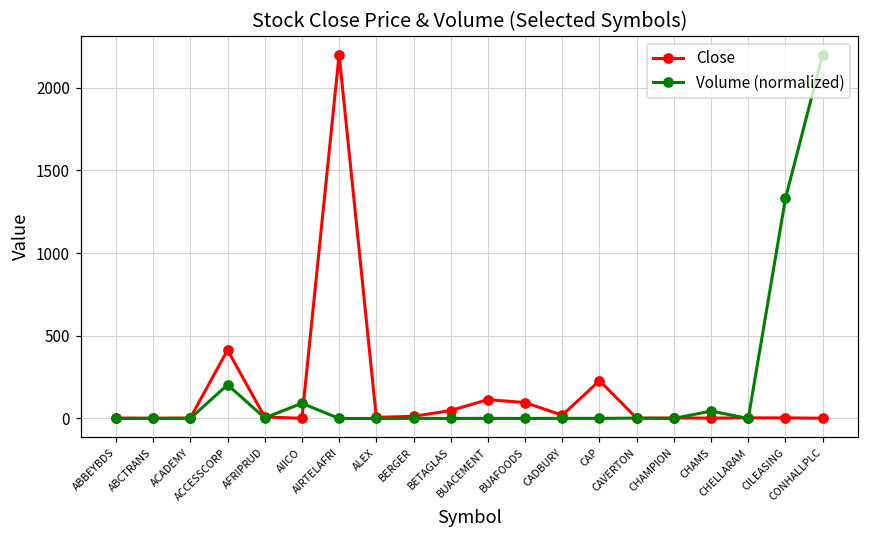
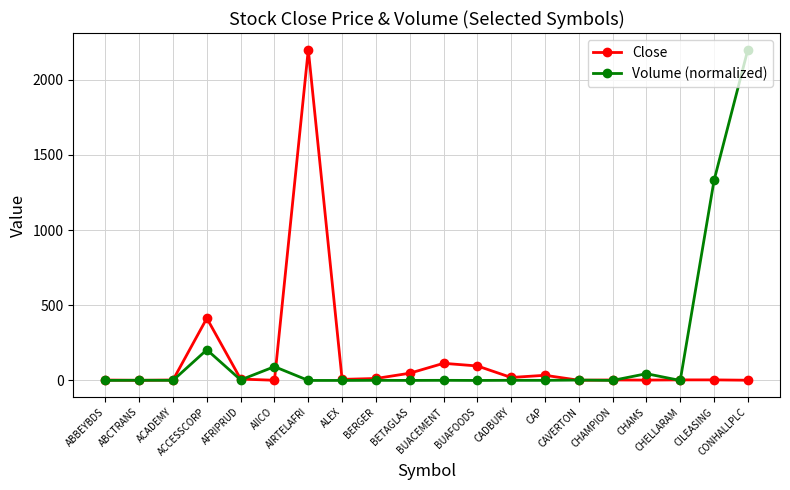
  {
    "Close": {
      "ACCESSCORP": 410,
      "AIICO": 0,
      "AIRTELAFRI": 2200,
      "BETAGLAS": 50,
      "BUACEMENT": 110,
      "BUAFOODS": 100,
      "CADBURY": 20,
-     "CAP": 230,
+     "CAP": 30,
      "CHAMS": 0,
      "CILEASING": 0,
      "CONHALLPLC": 0
    },
    "Volume (normalized)": {
      "ACCESSCORP": 200,
      "AIICO": 90,
      "AIRTELAFRI": 0,
      "BETAGLAS": 0,
      "BUACEMENT": 0,
      "BUAFOODS": 0,
      "CADBURY": 0,
      "CAP": 0,
      "CHAMS": 40,
      "CILEASING": 1330
    }
  }
